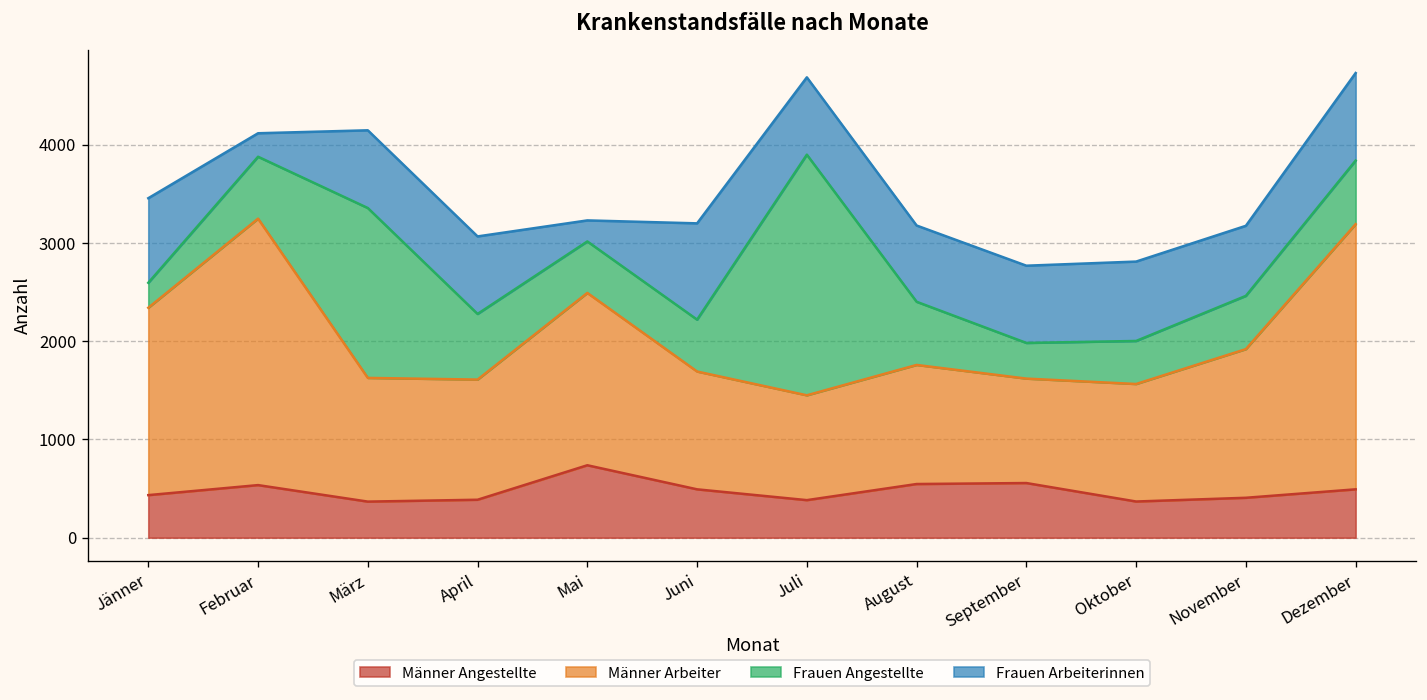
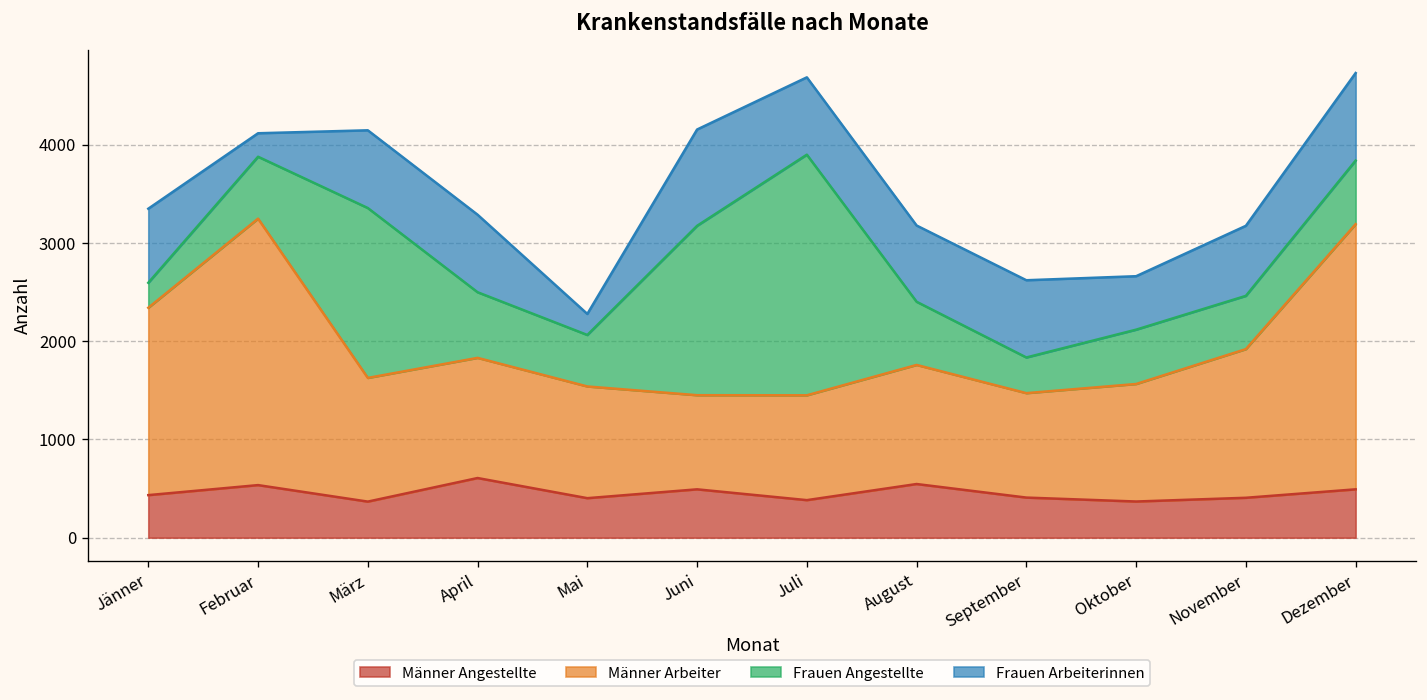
  {
    "Männer Angestellte": {
      "Jänner": 400,
      "Februar": 500,
      "März": 400,
-     "April": 400,
-     "Mai": 700,
+     "April": 600,
+     "Mai": 400,
      "Juni": 500,
      "Juli": 400,
      "August": 500,
-     "September": 600,
+     "September": 400,
      "Oktober": 400,
      "November": 400,
      "Dezember": 500
    },
    "Männer Arbeiter": {
      "Jänner": 1900,
      "Februar": 2700,
      "März": 1300,
      "April": 1200,
-     "Mai": 1800,
-     "Juni": 1200,
+     "Mai": 1100,
+     "Juni": 1000,
      "Juli": 1100,
      "August": 1200,
      "September": 1100,
      "Oktober": 1200,
      "November": 1500,
      "Dezember": 2700
    },
    "Frauen Angestellte": {
      "Jänner": 300,
      "Februar": 600,
      "März": 1700,
      "April": 700,
      "Mai": 500,
-     "Juni": 500,
+     "Juni": 1700,
      "Juli": 2400,
      "August": 600,
      "September": 400,
-     "Oktober": 400,
+     "Oktober": 600,
      "November": 500,
      "Dezember": 600
    },
    "Frauen Arbeiterinnen": {
-     "Jänner": 900,
+     "Jänner": 800,
      "Februar": 200,
      "März": 800,
      "April": 800,
      "Mai": 200,
      "Juni": 1000,
      "Juli": 800,
      "August": 800,
      "September": 800,
-     "Oktober": 800,
+     "Oktober": 500,
      "November": 700,
      "Dezember": 900
    }
  }
